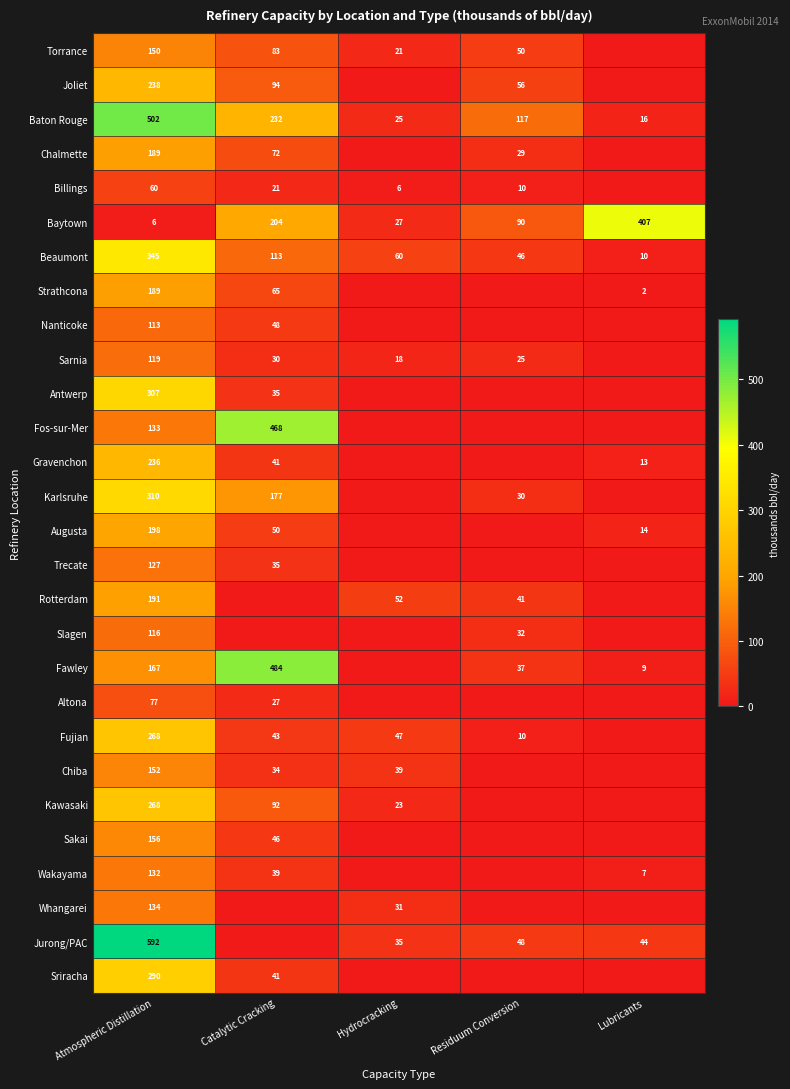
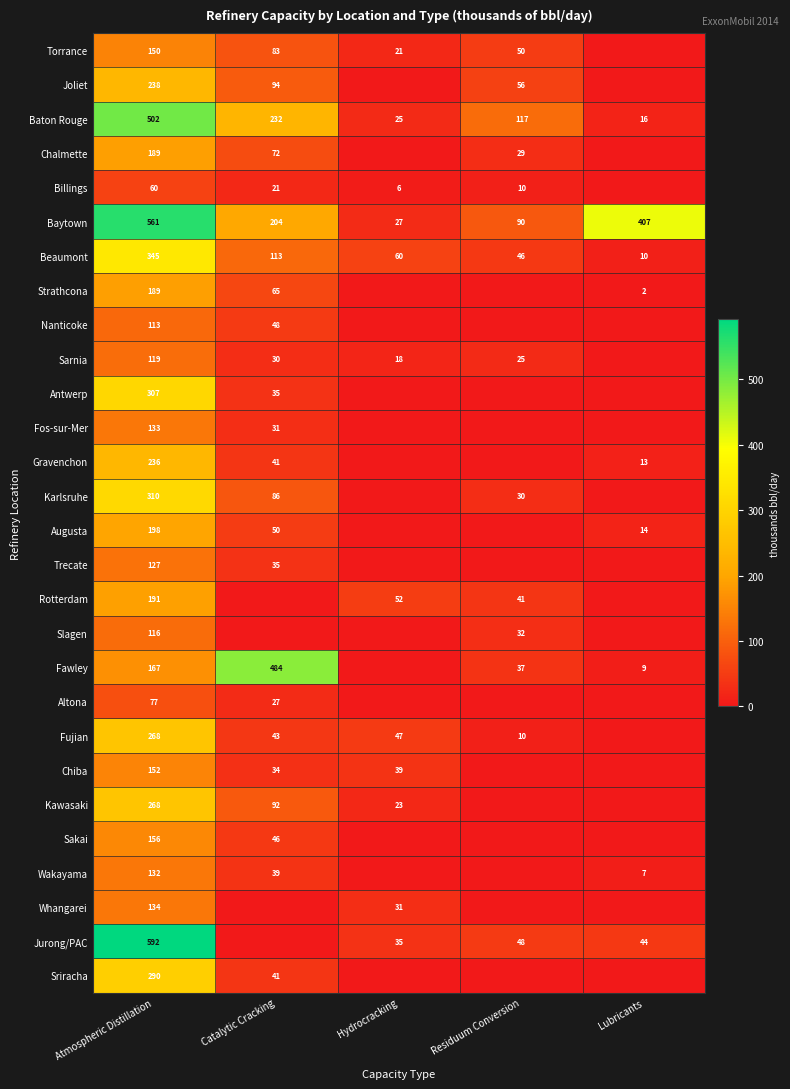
  {
    "Torrance": {
      "Atmospheric Distillation": 150,
      "Catalytic Cracking": 83,
      "Hydrocracking": 21,
      "Residuum Conversion": 50
    },
    "Joliet": {
      "Atmospheric Distillation": 238,
      "Catalytic Cracking": 94,
      "Residuum Conversion": 56
    },
    "Baton Rouge": {
      "Atmospheric Distillation": 502,
      "Catalytic Cracking": 232,
      "Hydrocracking": 25,
      "Residuum Conversion": 117,
      "Lubricants": 16
    },
    "Chalmette": {
      "Atmospheric Distillation": 189,
      "Catalytic Cracking": 72,
      "Residuum Conversion": 29
    },
    "Billings": {
      "Atmospheric Distillation": 60,
      "Catalytic Cracking": 21,
      "Hydrocracking": 6,
      "Residuum Conversion": 10
    },
    "Baytown": {
-     "Atmospheric Distillation": 6,
+     "Atmospheric Distillation": 561,
      "Catalytic Cracking": 204,
      "Hydrocracking": 27,
      "Residuum Conversion": 90,
      "Lubricants": 407
    },
    "Beaumont": {
      "Atmospheric Distillation": 345,
      "Catalytic Cracking": 113,
      "Hydrocracking": 60,
      "Residuum Conversion": 46,
      "Lubricants": 10
    },
    "Strathcona": {
      "Atmospheric Distillation": 189,
      "Catalytic Cracking": 65,
      "Lubricants": 2
    },
    "Nanticoke": {
      "Atmospheric Distillation": 113,
      "Catalytic Cracking": 48
    },
    "Sarnia": {
      "Atmospheric Distillation": 119,
      "Catalytic Cracking": 30,
      "Hydrocracking": 18,
      "Residuum Conversion": 25
    },
    "Antwerp": {
      "Atmospheric Distillation": 307,
      "Catalytic Cracking": 35
    },
    "Fos-sur-Mer": {
      "Atmospheric Distillation": 133,
-     "Catalytic Cracking": 468
+     "Catalytic Cracking": 31
    },
    "Gravenchon": {
      "Atmospheric Distillation": 236,
      "Catalytic Cracking": 41,
      "Lubricants": 13
    },
    "Karlsruhe": {
      "Atmospheric Distillation": 310,
-     "Catalytic Cracking": 177,
+     "Catalytic Cracking": 86,
      "Residuum Conversion": 30
    },
    "Augusta": {
      "Atmospheric Distillation": 198,
      "Catalytic Cracking": 50,
      "Lubricants": 14
    },
    "Trecate": {
      "Atmospheric Distillation": 127,
      "Catalytic Cracking": 35
    },
    "Rotterdam": {
      "Atmospheric Distillation": 191,
      "Hydrocracking": 52,
      "Residuum Conversion": 41
    },
    "Slagen": {
      "Atmospheric Distillation": 116,
      "Residuum Conversion": 32
    },
    "Fawley": {
      "Atmospheric Distillation": 167,
      "Catalytic Cracking": 484,
      "Residuum Conversion": 37,
      "Lubricants": 9
    },
    "Altona": {
      "Atmospheric Distillation": 77,
      "Catalytic Cracking": 27
    },
    "Fujian": {
      "Atmospheric Distillation": 268,
      "Catalytic Cracking": 43,
      "Hydrocracking": 47,
      "Residuum Conversion": 10
    },
    "Chiba": {
      "Atmospheric Distillation": 152,
      "Catalytic Cracking": 34,
      "Hydrocracking": 39
    },
    "Kawasaki": {
      "Atmospheric Distillation": 268,
      "Catalytic Cracking": 92,
      "Hydrocracking": 23
    },
    "Sakai": {
      "Atmospheric Distillation": 156,
      "Catalytic Cracking": 46
    },
    "Wakayama": {
      "Atmospheric Distillation": 132,
      "Catalytic Cracking": 39,
      "Lubricants": 7
    },
    "Whangarei": {
      "Atmospheric Distillation": 134,
      "Hydrocracking": 31
    },
    "Jurong/PAC": {
      "Atmospheric Distillation": 592,
      "Hydrocracking": 35,
      "Residuum Conversion": 48,
      "Lubricants": 44
    },
    "Sriracha": {
      "Atmospheric Distillation": 290,
      "Catalytic Cracking": 41
    }
  }
